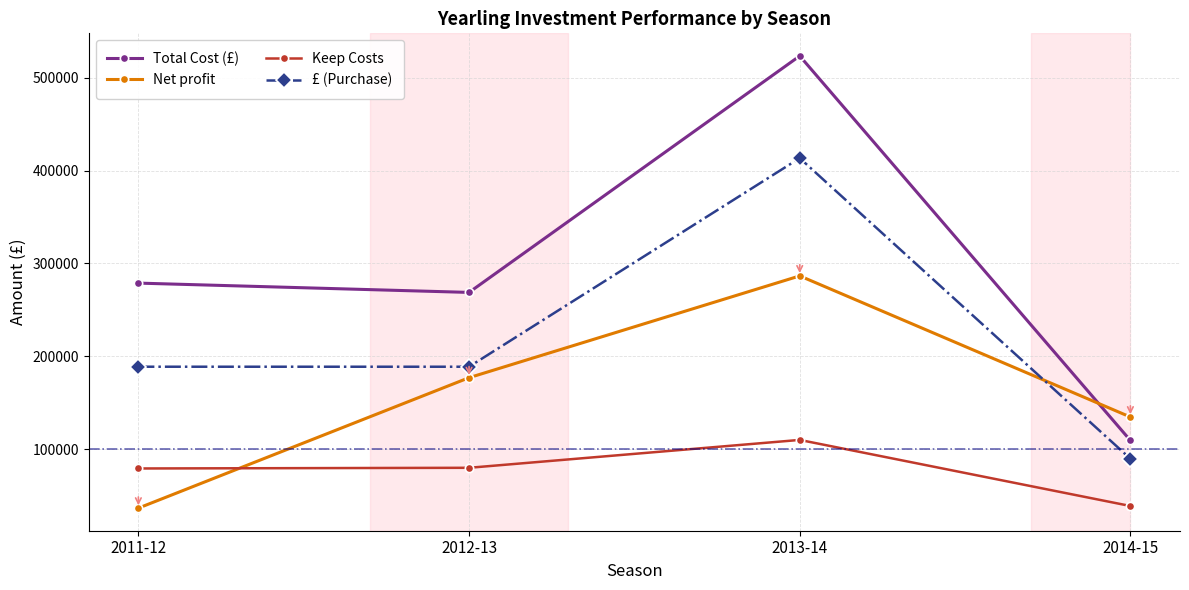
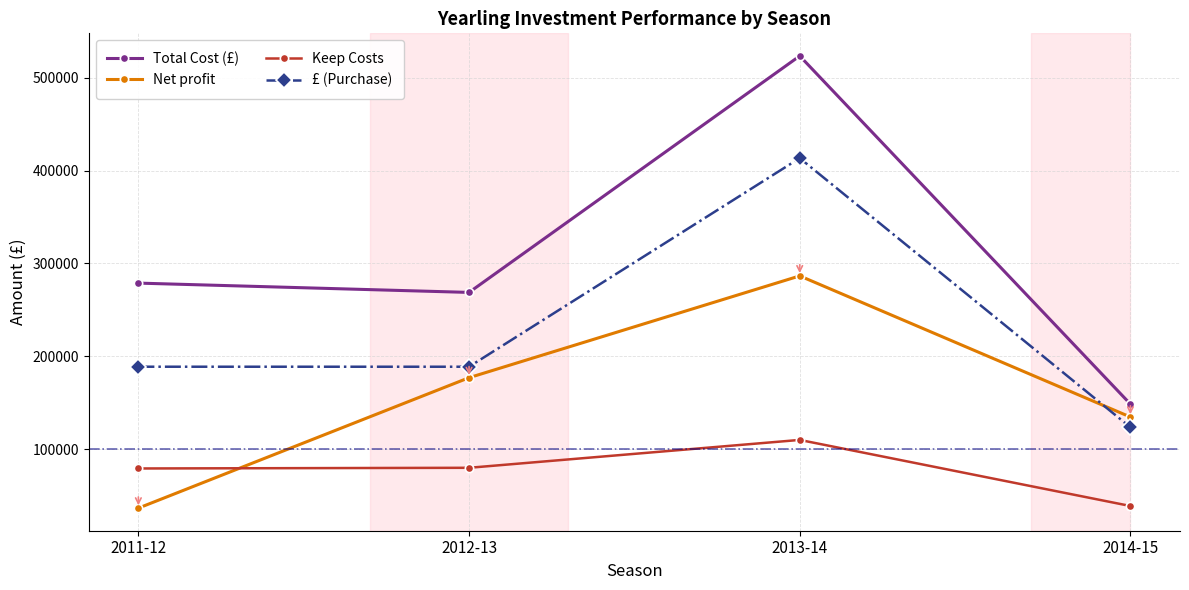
  {
    "Total Cost (£)": {
      "2011-12": 280000,
      "2012-13": 270000,
      "2013-14": 520000,
-     "2014-15": 110000
+     "2014-15": 150000
    },
    "Net profit": {
      "2011-12": 40000,
      "2012-13": 180000,
      "2013-14": 290000,
      "2014-15": 130000
    },
    "Keep Costs": {
      "2011-12": 80000,
      "2012-13": 80000,
      "2013-14": 110000,
      "2014-15": 40000
    },
    "£ (Purchase)": {
      "2011-12": 190000,
      "2012-13": 190000,
      "2013-14": 410000,
-     "2014-15": 90000
+     "2014-15": 120000
    }
  }
